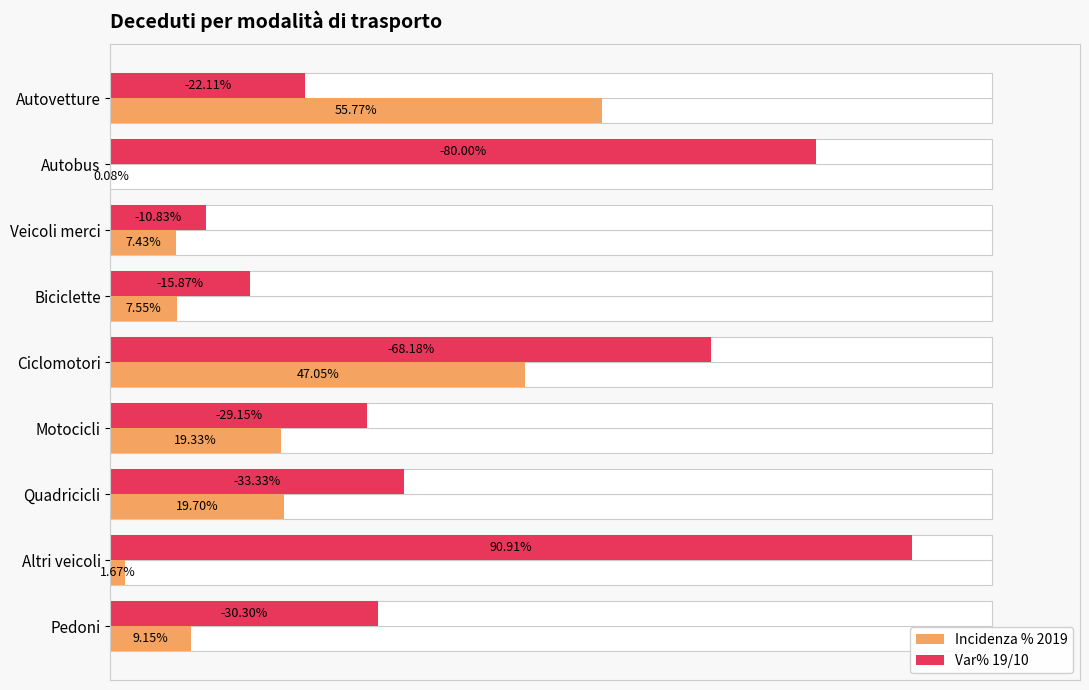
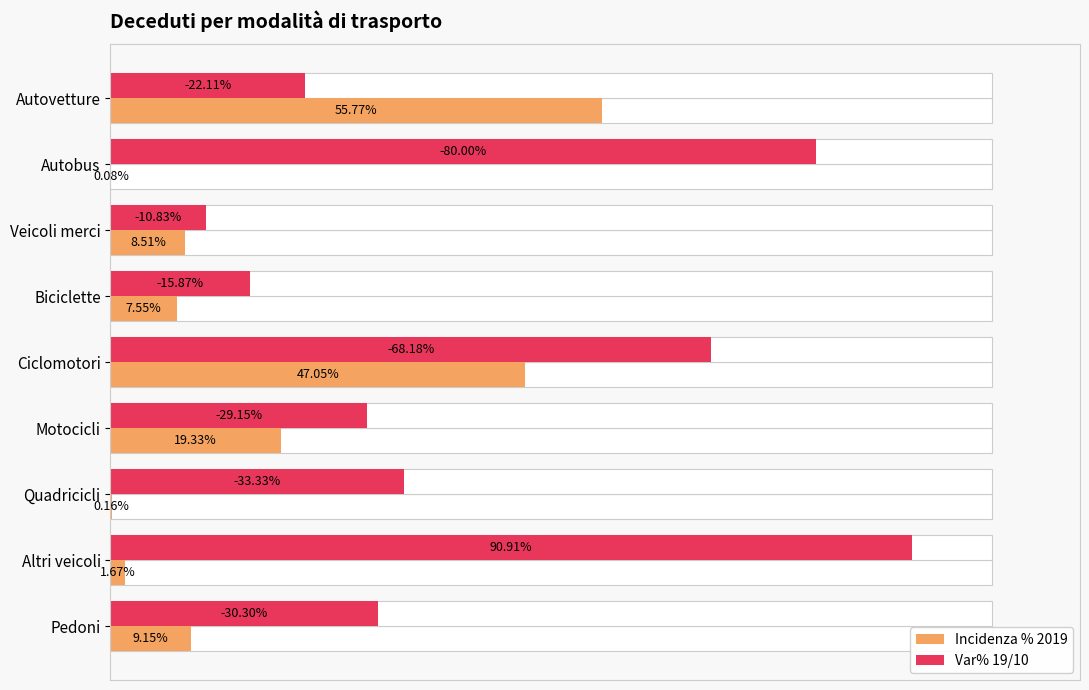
  {
    "Incidenza % 2019": {
      "Autobus": "0.08%",
-     "Veicoli merci": "7.43%",
-     "Quadricicli": "19.70%"
+     "Veicoli merci": "8.51%",
+     "Quadricicli": "0.16%"
    }
  }
